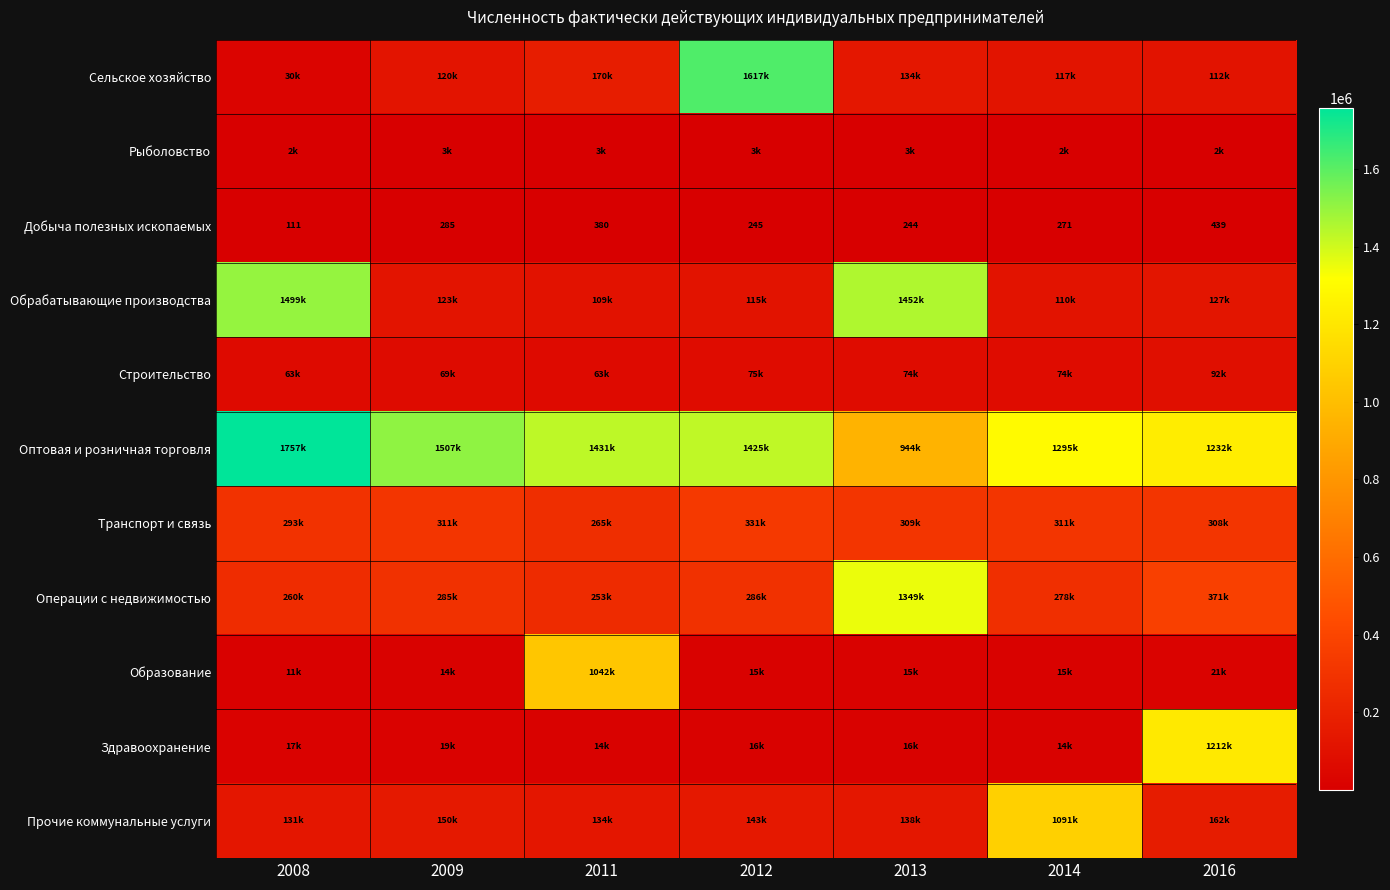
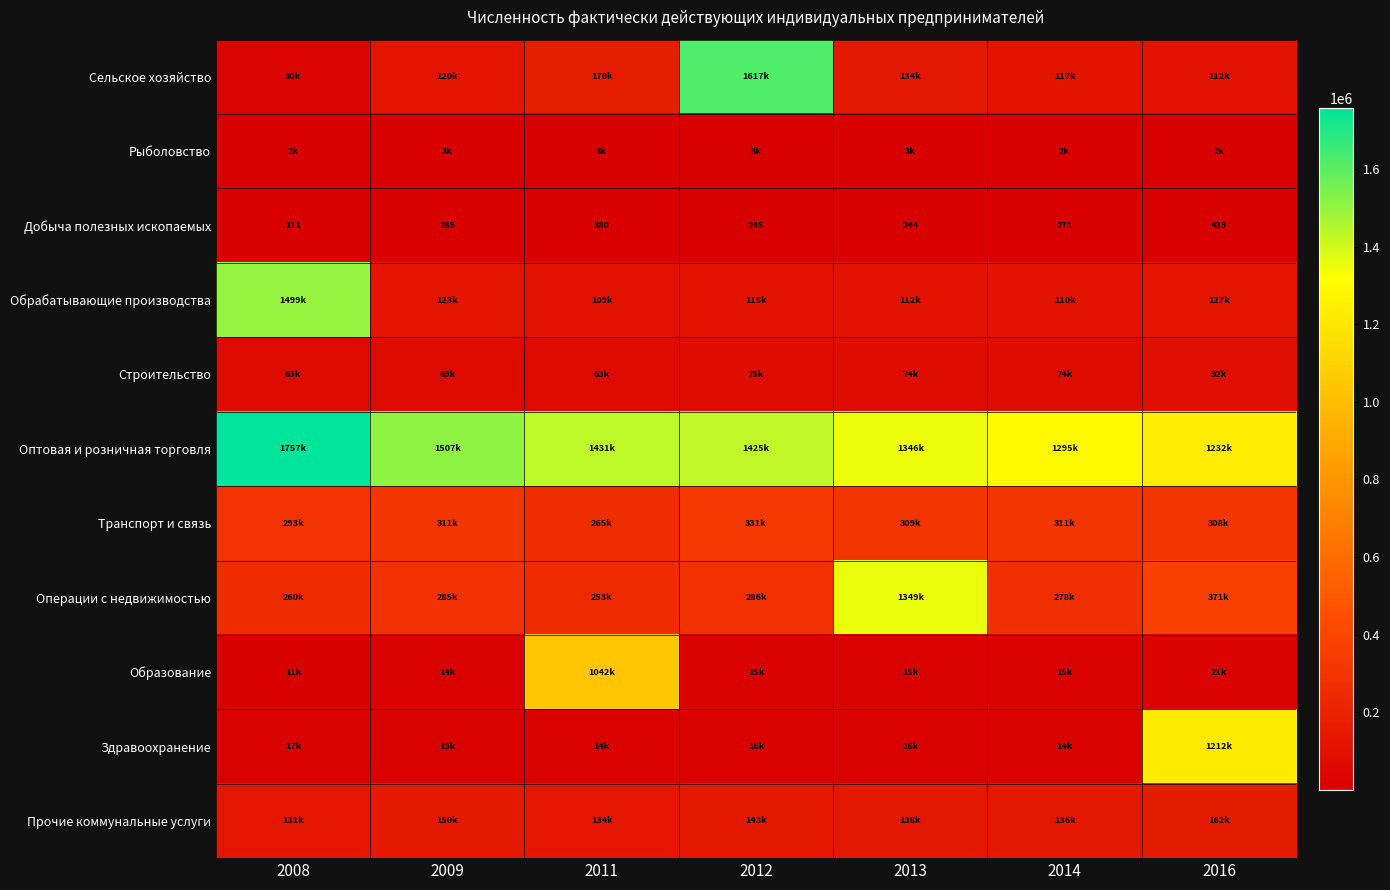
  {
    "Сельское хозяйство": {
      "2008": "30k",
      "2009": "120k",
      "2011": "170k",
      "2012": "1617k",
      "2013": "134k",
      "2014": "117k",
      "2016": "112k"
    },
    "Рыболовство": {
      "2008": "2k",
      "2009": "3k",
      "2011": "3k",
      "2012": "3k",
      "2013": "3k",
      "2014": "2k",
      "2016": "2k"
    },
    "Добыча полезных ископаемых": {
      "2008": "111",
      "2009": "285",
      "2011": "380",
      "2012": "245",
      "2013": "244",
      "2014": "271",
      "2016": "439"
    },
    "Обрабатывающие производства": {
      "2008": "1499k",
      "2009": "123k",
      "2011": "109k",
      "2012": "115k",
-     "2013": "1452k",
+     "2013": "112k",
      "2014": "110k",
      "2016": "127k"
    },
    "Строительство": {
      "2008": "63k",
      "2009": "69k",
      "2011": "63k",
      "2012": "75k",
      "2013": "74k",
      "2014": "74k",
      "2016": "92k"
    },
    "Оптовая и розничная торговля": {
      "2008": "1757k",
      "2009": "1507k",
      "2011": "1431k",
      "2012": "1425k",
-     "2013": "944k",
+     "2013": "1346k",
      "2014": "1295k",
      "2016": "1232k"
    },
    "Транспорт и связь": {
      "2008": "293k",
      "2009": "311k",
      "2011": "265k",
      "2012": "331k",
      "2013": "309k",
      "2014": "311k",
      "2016": "308k"
    },
    "Операции с недвижимостью": {
      "2008": "260k",
      "2009": "285k",
      "2011": "253k",
      "2012": "286k",
      "2013": "1349k",
      "2014": "278k",
      "2016": "371k"
    },
    "Образование": {
      "2008": "11k",
      "2009": "14k",
      "2011": "1042k",
      "2012": "15k",
      "2013": "15k",
      "2014": "15k",
      "2016": "21k"
    },
    "Здравоохранение": {
      "2008": "17k",
      "2009": "19k",
      "2011": "14k",
      "2012": "16k",
      "2013": "16k",
      "2014": "14k",
      "2016": "1212k"
    },
    "Прочие коммунальные услуги": {
      "2008": "131k",
      "2009": "150k",
      "2011": "134k",
      "2012": "143k",
      "2013": "138k",
-     "2014": "1091k",
+     "2014": "136k",
      "2016": "162k"
    }
  }
